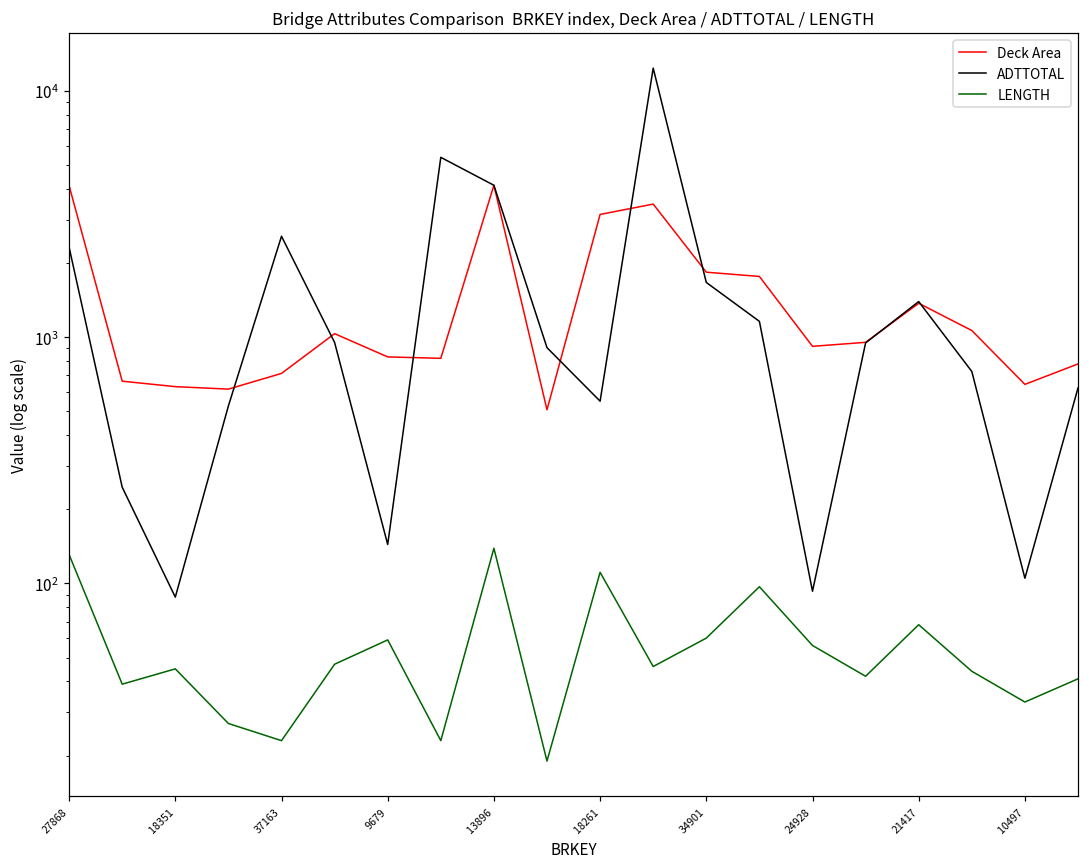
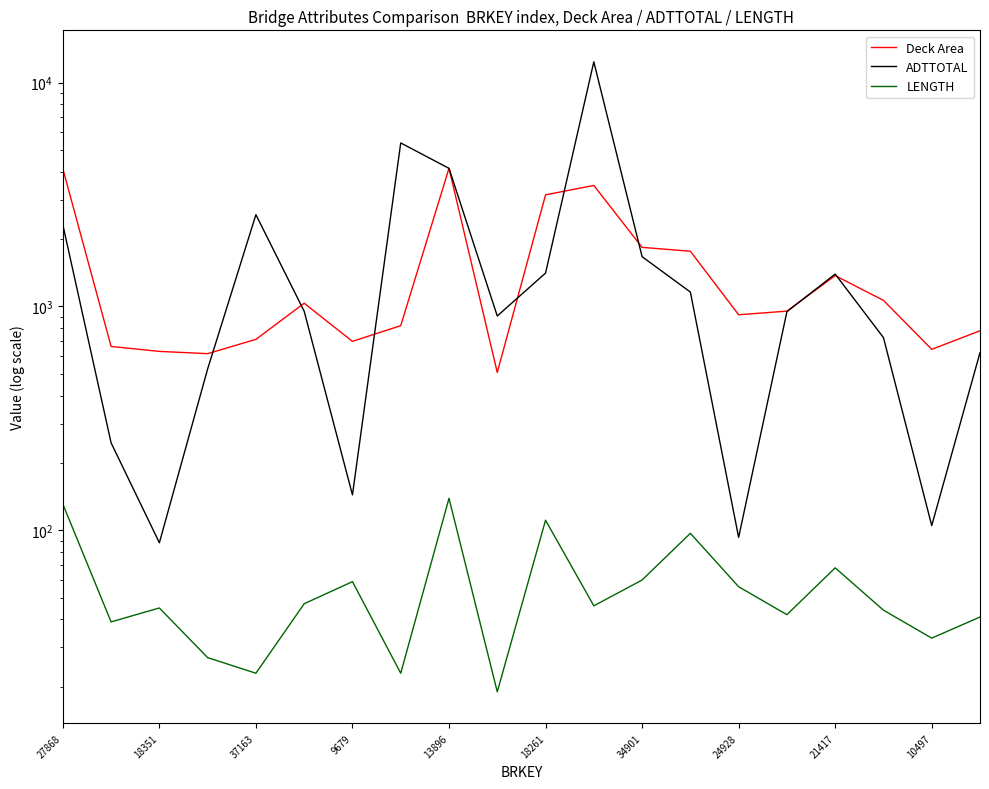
  {
    "Deck Area": {
      "27868": 4100,
      "18351": 630,
      "37163": 710,
-     "9679": 830,
+     "9679": 700,
      "18261": 3200,
      "34901": 1800,
      "24928": 920,
      "10497": 640
    },
    "ADTTOTAL": {
      "27868": 2300,
      "18351": 88,
      "37163": 2600,
      "9679": 140,
-     "18261": 550,
+     "18261": 1400,
      "34901": 1700,
      "24928": 93,
      "10497": 110
    },
    "LENGTH": {
      "27868": 130,
      "18351": 45,
      "37163": 23,
      "9679": 59,
      "13896": 140,
      "18261": 110,
      "34901": 60,
      "24928": 56,
      "21417": 68,
      "10497": 33
    }
  }
